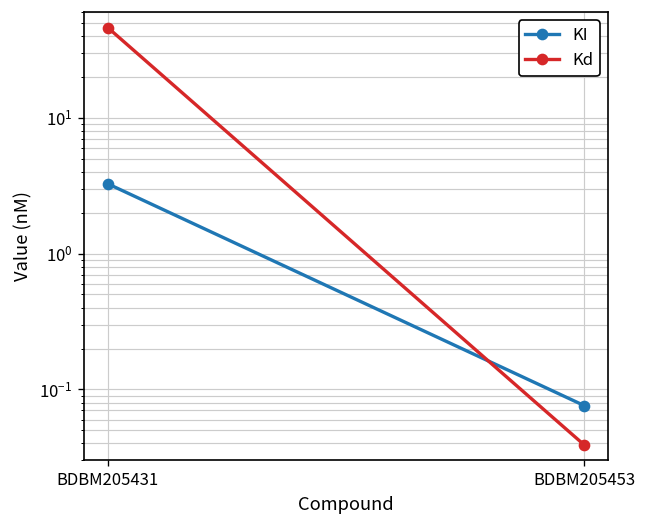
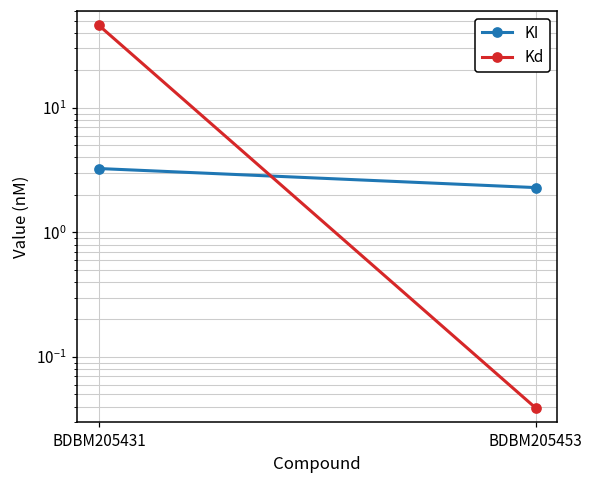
  {
    "KI": {
      "BDBM205431": 3.3,
-     "BDBM205453": 0.08
+     "BDBM205453": 2.3
    },
    "Kd": {
      "BDBM205431": 46,
      "BDBM205453": 0.04
    }
  }
